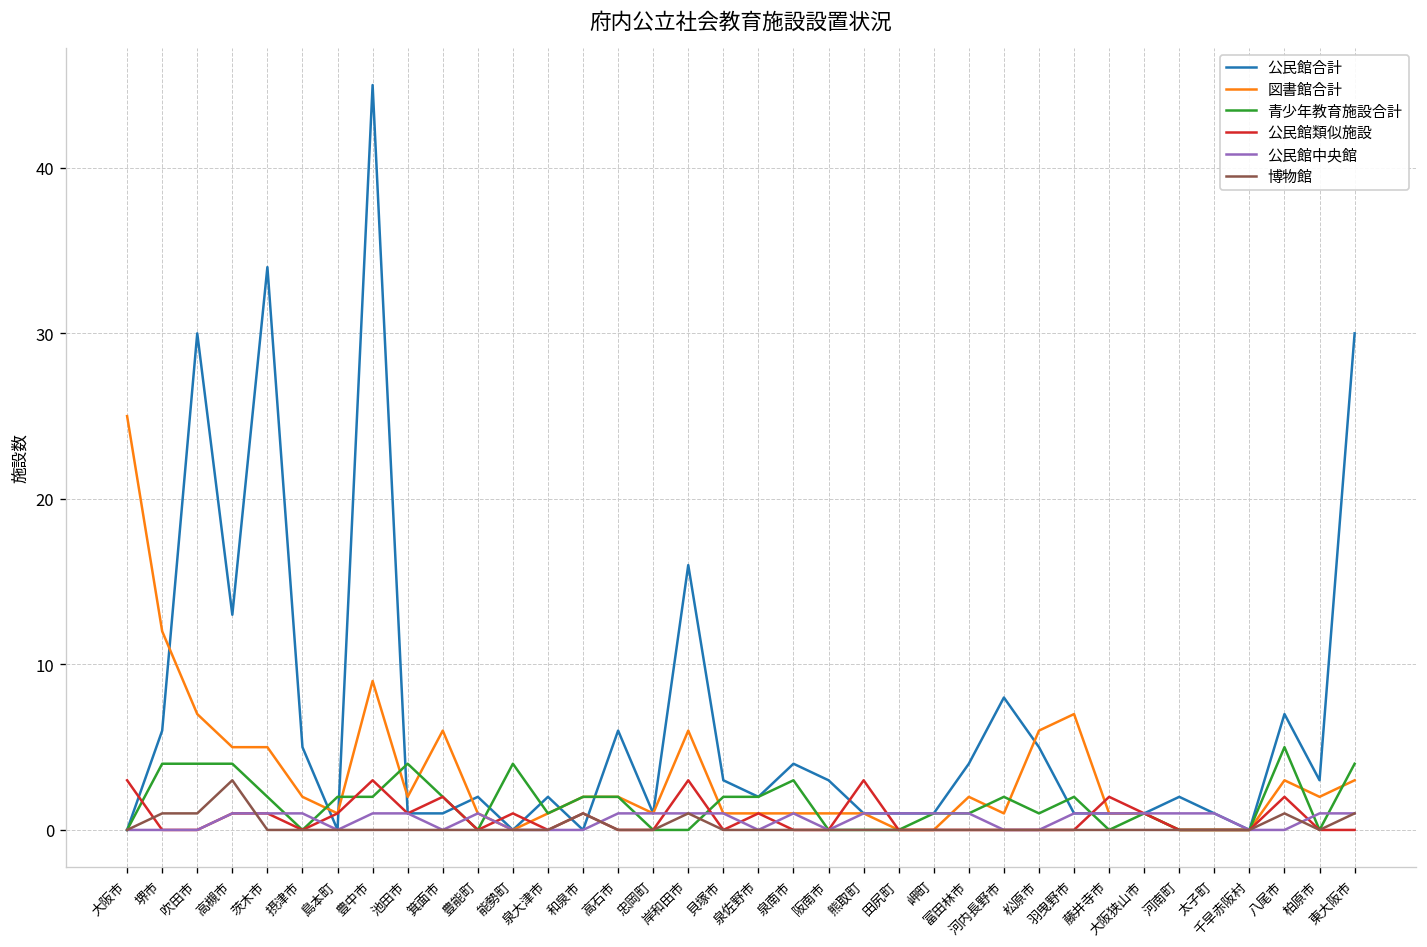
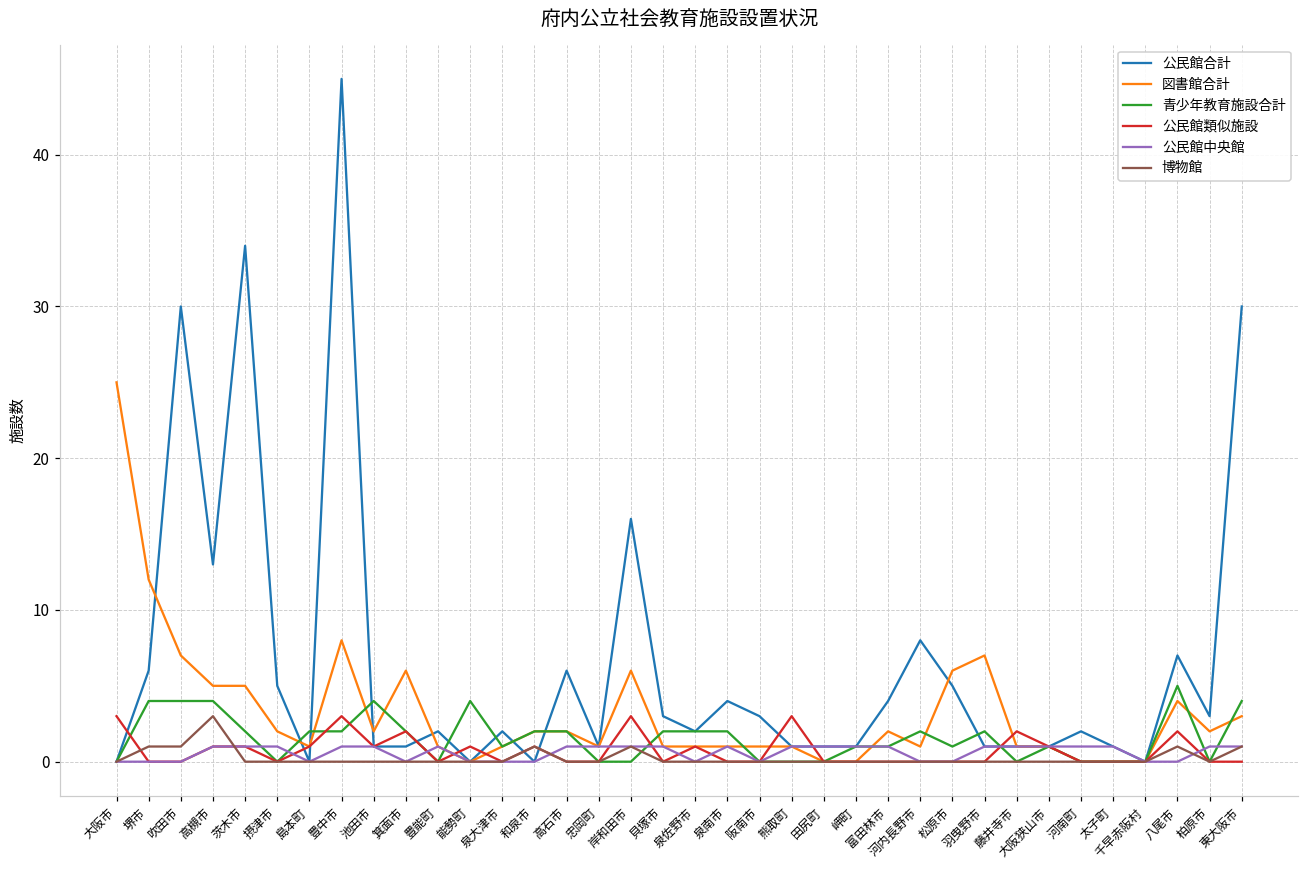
  {
    "公民館合計": {
      "堺市": 6,
      "吹田市": 30,
      "高槻市": 13,
      "茨木市": 34,
      "摂津市": 5,
      "豊中市": 45,
      "箕面市": 1,
      "豊能町": 2,
      "泉大津市": 2,
      "高石市": 6,
      "岸和田市": 16,
      "貝塚市": 3,
      "泉南市": 4,
      "阪南市": 3,
      "富田林市": 4,
      "河内長野市": 8,
      "松原市": 5,
      "河南町": 2,
      "八尾市": 7,
      "柏原市": 3,
      "東大阪市": 30
    },
    "図書館合計": {
      "大阪市": 25,
      "堺市": 12,
      "吹田市": 7,
      "高槻市": 5,
      "茨木市": 5,
      "摂津市": 2,
-     "豊中市": 9,
+     "豊中市": 8,
      "池田市": 2,
      "箕面市": 6,
      "岸和田市": 6,
      "阪南市": 1,
      "富田林市": 2,
      "河内長野市": 1,
      "松原市": 6,
      "羽曳野市": 7,
-     "八尾市": 3,
+     "八尾市": 4,
      "柏原市": 2,
      "東大阪市": 3
    },
    "青少年教育施設合計": {
      "堺市": 4,
      "吹田市": 4,
      "高槻市": 4,
      "茨木市": 2,
      "島本町": 2,
      "豊中市": 2,
      "池田市": 4,
      "能勢町": 4,
      "岸和田市": 0,
      "貝塚市": 2,
-     "泉南市": 3,
+     "泉南市": 2,
      "河内長野市": 2,
      "松原市": 1,
      "羽曳野市": 2,
      "八尾市": 5,
      "東大阪市": 4
    },
    "公民館類似施設": {
      "大阪市": 3,
      "豊中市": 3,
      "能勢町": 1,
      "岸和田市": 3,
      "熊取町": 3,
      "藤井寺市": 2,
      "八尾市": 2,
      "東大阪市": 0
    },
    "公民館中央館": {
      "摂津市": 1,
      "豊中市": 1,
      "高石市": 1,
      "河南町": 1,
      "八尾市": 0,
      "柏原市": 1
    },
    "博物館": {
      "堺市": 1,
      "吹田市": 1,
      "高槻市": 3,
      "茨木市": 0,
      "豊中市": 0,
      "池田市": 0,
      "大阪狭山市": 0,
      "八尾市": 1
    }
  }
